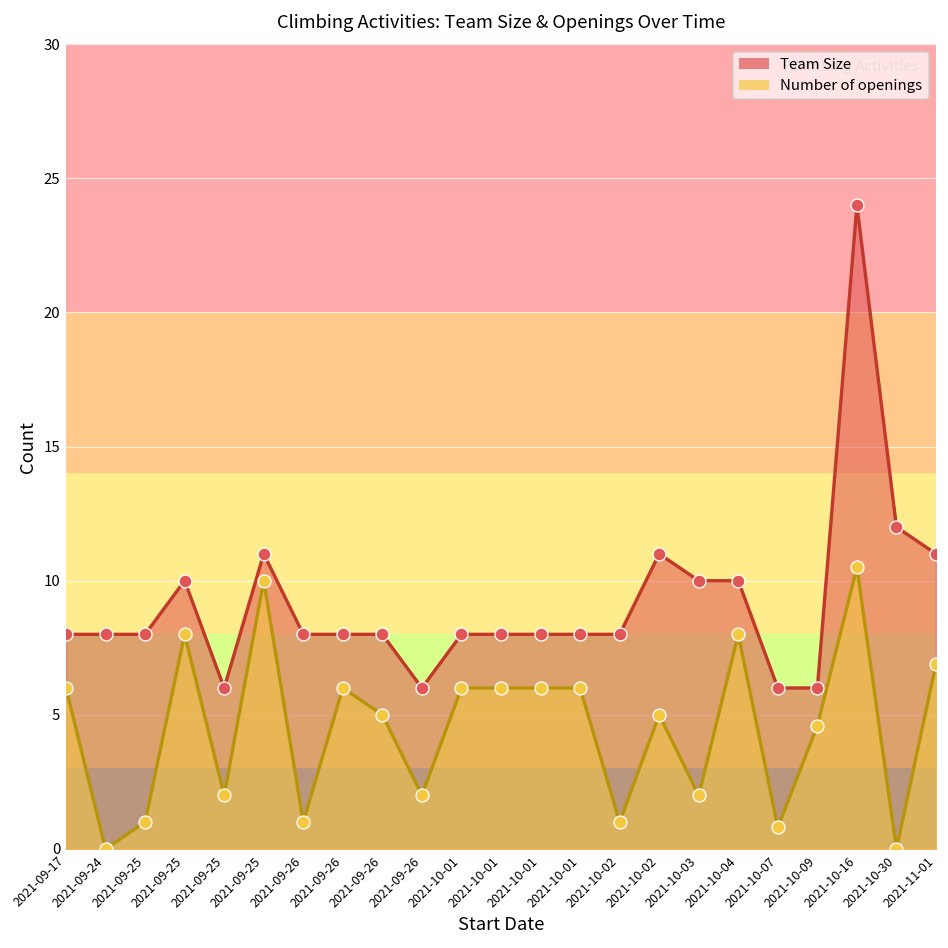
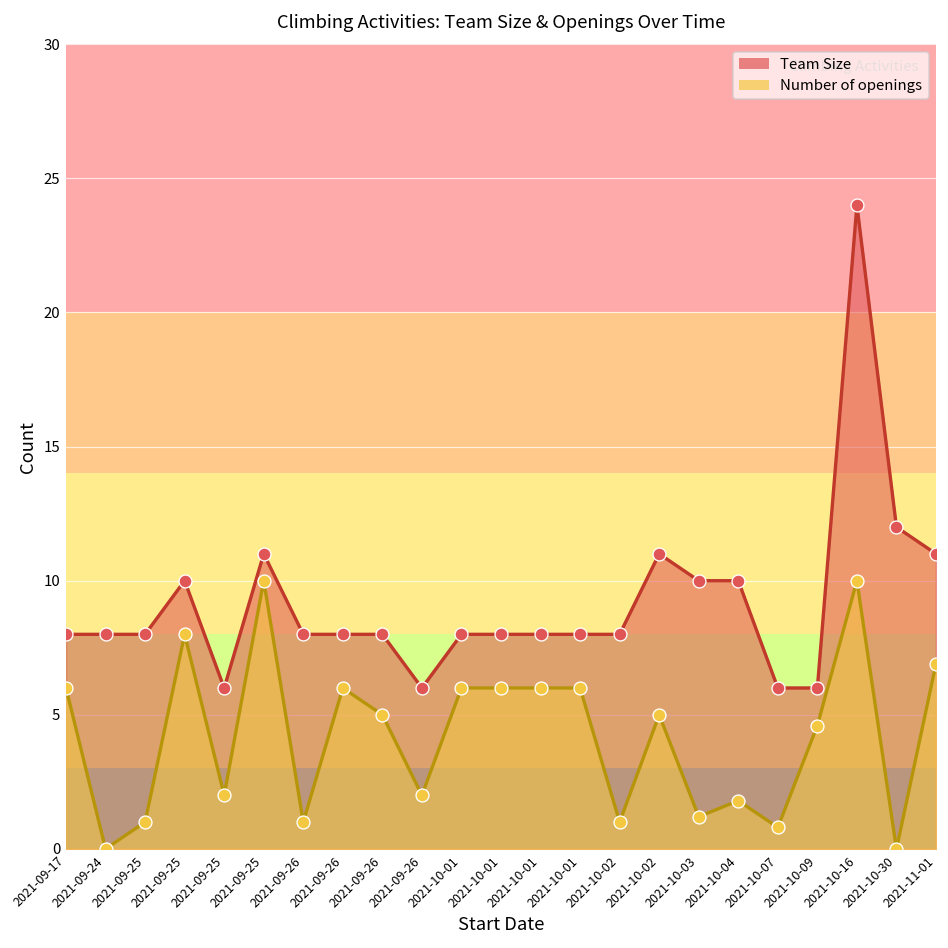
  {
    "Team Size": {
      "2021-09-17": 8.0,
      "2021-09-24": 8.0,
      "2021-10-03": 10.0,
      "2021-10-04": 10.0,
      "2021-10-07": 6.0,
      "2021-10-09": 6.0,
      "2021-10-16": 24.0,
      "2021-10-30": 12.0,
      "2021-11-01": 11.0
    },
    "Number of openings": {
      "2021-09-17": 6.0,
      "2021-09-24": 0.0,
-     "2021-10-03": 2.0,
-     "2021-10-04": 8.0,
+     "2021-10-03": 1.2,
+     "2021-10-04": 1.8,
      "2021-10-07": 0.8,
      "2021-10-09": 4.6,
-     "2021-10-16": 10.5,
+     "2021-10-16": 10.0,
      "2021-10-30": 0.0,
      "2021-11-01": 6.9
    }
  }
